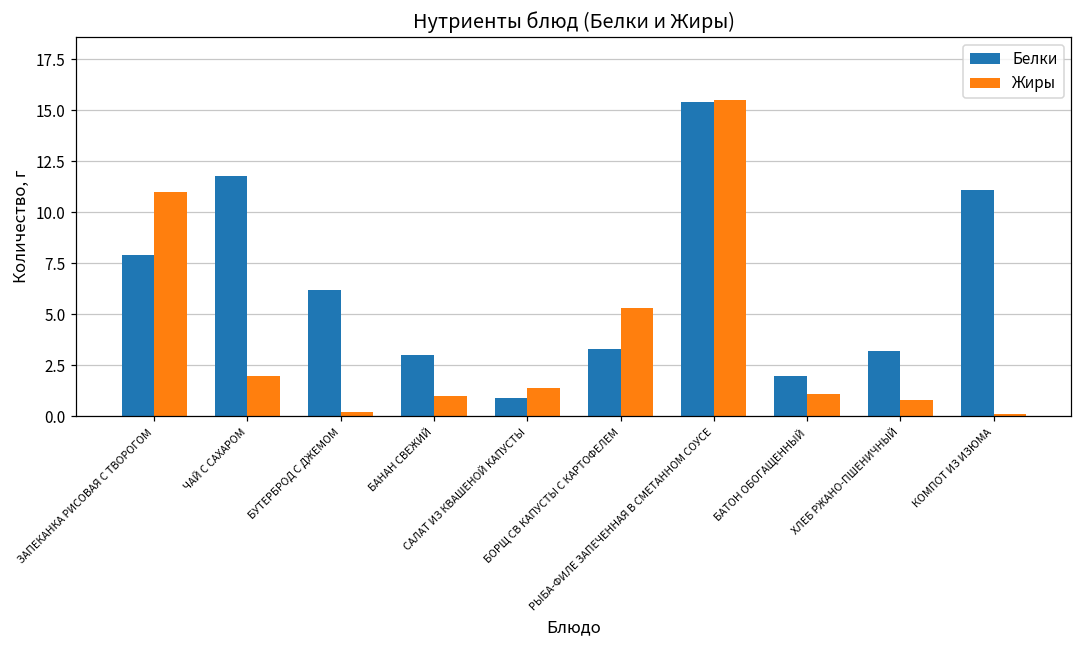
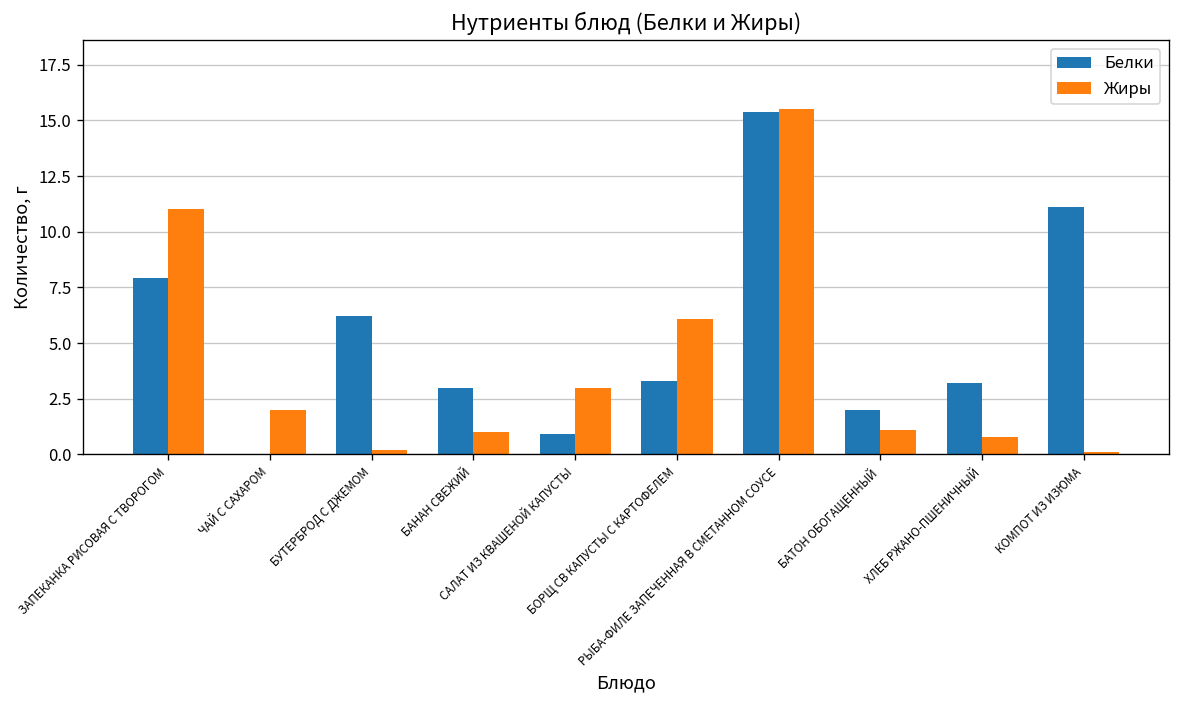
  {
    "Белки": {
      "ЗАПЕКАНКА РИСОВАЯ С ТВОРОГОМ": 7.9,
-     "ЧАЙ С САХАРОМ": 11.8,
+     "ЧАЙ С САХАРОМ": 0.0,
      "БУТЕРБРОД С ДЖЕМОМ": 6.2,
      "БАНАН СВЕЖИЙ": 3.0,
      "САЛАТ ИЗ КВАШЕНОЙ КАПУСТЫ": 0.9,
      "БОРЩ СВ КАПУСТЫ С КАРТОФЕЛЕМ": 3.3,
      "РЫБА-ФИЛЕ ЗАПЕЧЕННАЯ В СМЕТАННОМ СОУСЕ": 15.4,
      "БАТОН ОБОГАЩЕННЫЙ": 2.0,
      "ХЛЕБ РЖАНО-ПШЕНИЧНЫЙ": 3.2,
      "КОМПОТ ИЗ ИЗЮМА": 11.1
    },
    "Жиры": {
      "ЗАПЕКАНКА РИСОВАЯ С ТВОРОГОМ": 11.0,
      "ЧАЙ С САХАРОМ": 2.0,
      "БУТЕРБРОД С ДЖЕМОМ": 0.2,
      "БАНАН СВЕЖИЙ": 1.0,
-     "САЛАТ ИЗ КВАШЕНОЙ КАПУСТЫ": 1.4,
-     "БОРЩ СВ КАПУСТЫ С КАРТОФЕЛЕМ": 5.3,
+     "САЛАТ ИЗ КВАШЕНОЙ КАПУСТЫ": 3.0,
+     "БОРЩ СВ КАПУСТЫ С КАРТОФЕЛЕМ": 6.1,
      "РЫБА-ФИЛЕ ЗАПЕЧЕННАЯ В СМЕТАННОМ СОУСЕ": 15.5,
      "БАТОН ОБОГАЩЕННЫЙ": 1.1,
      "ХЛЕБ РЖАНО-ПШЕНИЧНЫЙ": 0.8
    }
  }
